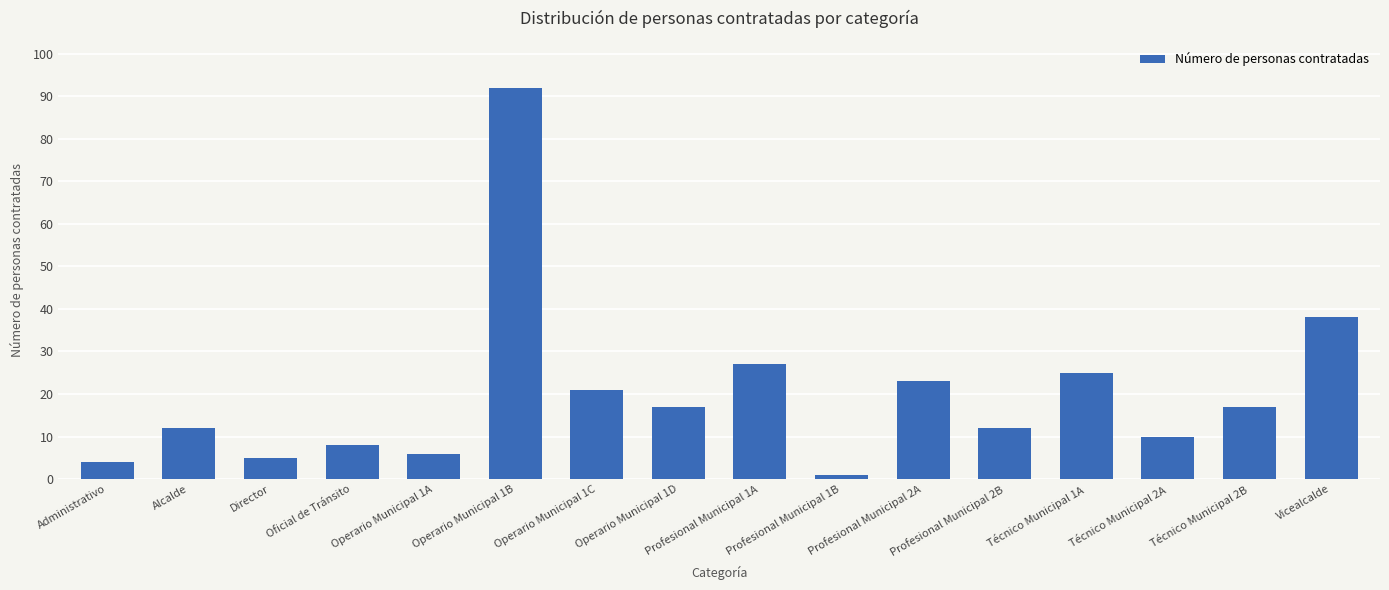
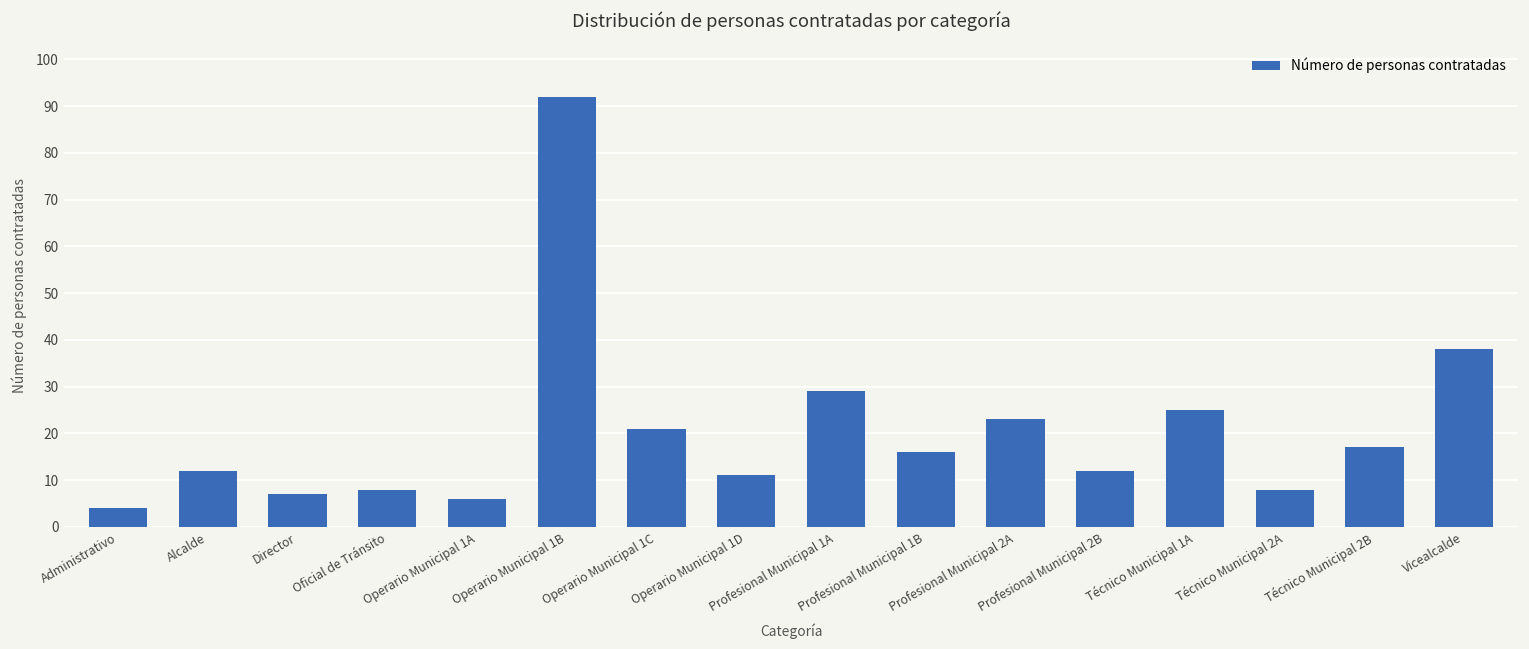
  {
    "Administrativo": 4,
    "Alcalde": 12,
-   "Director": 5,
+   "Director": 7,
    "Oficial de Tránsito": 8,
    "Operario Municipal 1A": 6,
    "Operario Municipal 1B": 92,
    "Operario Municipal 1C": 21,
-   "Operario Municipal 1D": 17,
-   "Profesional Municipal 1A": 27,
-   "Profesional Municipal 1B": 1,
+   "Operario Municipal 1D": 11,
+   "Profesional Municipal 1A": 29,
+   "Profesional Municipal 1B": 16,
    "Profesional Municipal 2A": 23,
    "Profesional Municipal 2B": 12,
    "Técnico Municipal 1A": 25,
-   "Técnico Municipal 2A": 10,
+   "Técnico Municipal 2A": 8,
    "Técnico Municipal 2B": 17,
    "Vicealcalde": 38
  }
